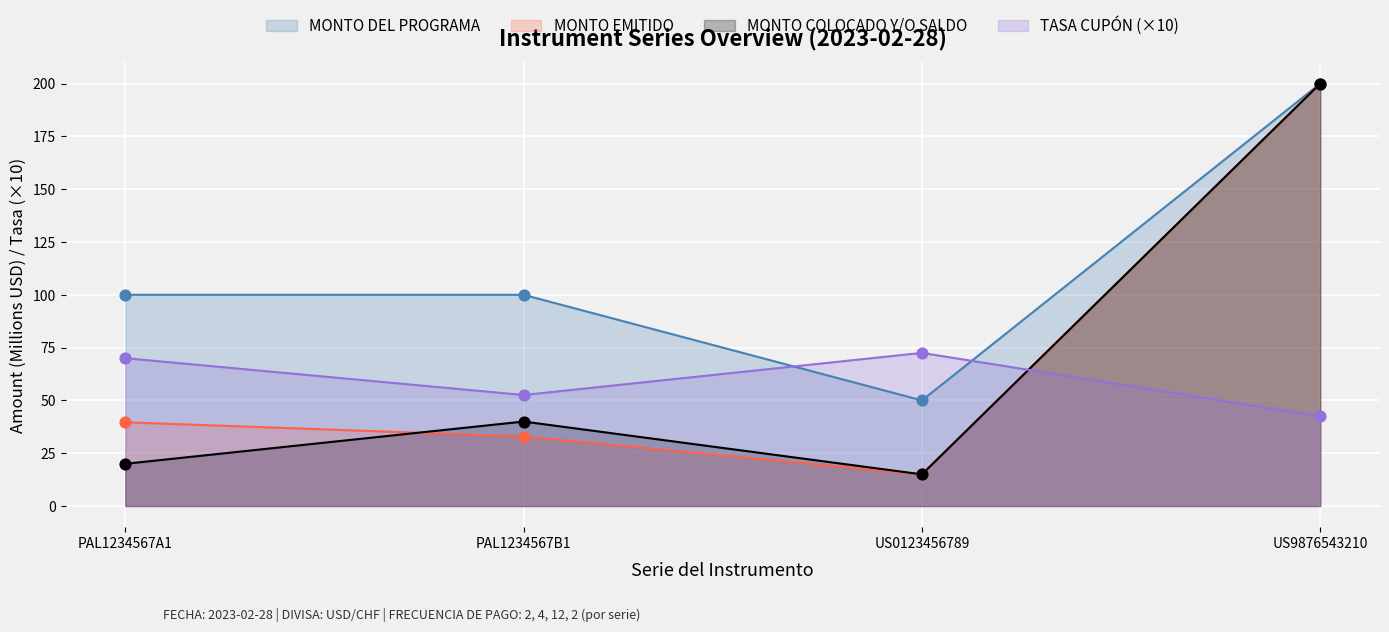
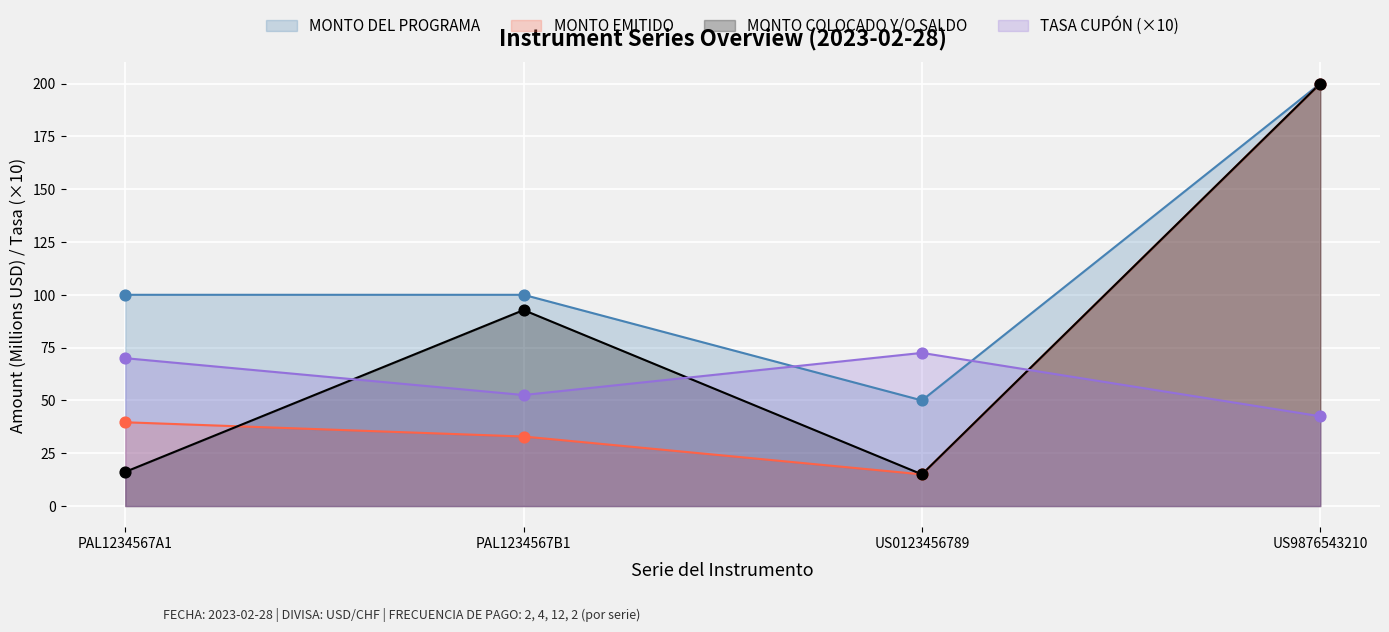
  {
    "MONTO EMITIDO": {
      "PAL1234567A1": 40,
      "PAL1234567B1": 33
    },
    "MONTO COLOCADO Y/O SALDO": {
-     "PAL1234567A1": 20,
-     "PAL1234567B1": 40
+     "PAL1234567A1": 16,
+     "PAL1234567B1": 93
    }
  }
